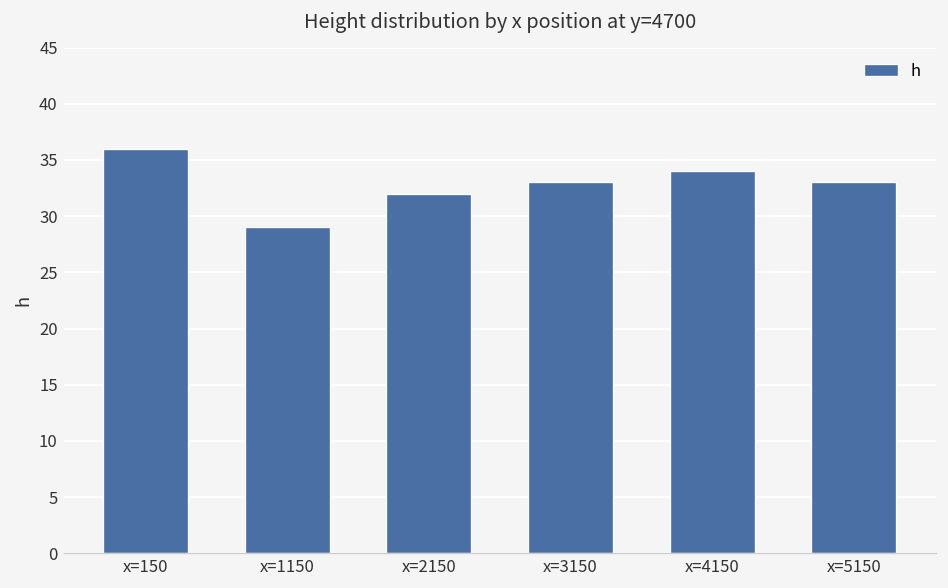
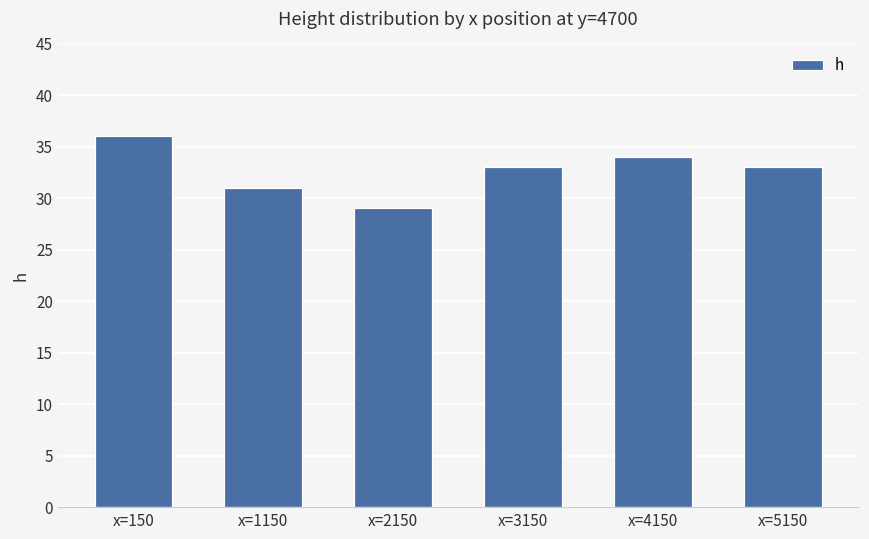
  {
    "x=150": 36,
-   "x=1150": 29,
-   "x=2150": 32,
+   "x=1150": 31,
+   "x=2150": 29,
    "x=3150": 33,
    "x=4150": 34,
    "x=5150": 33
  }
